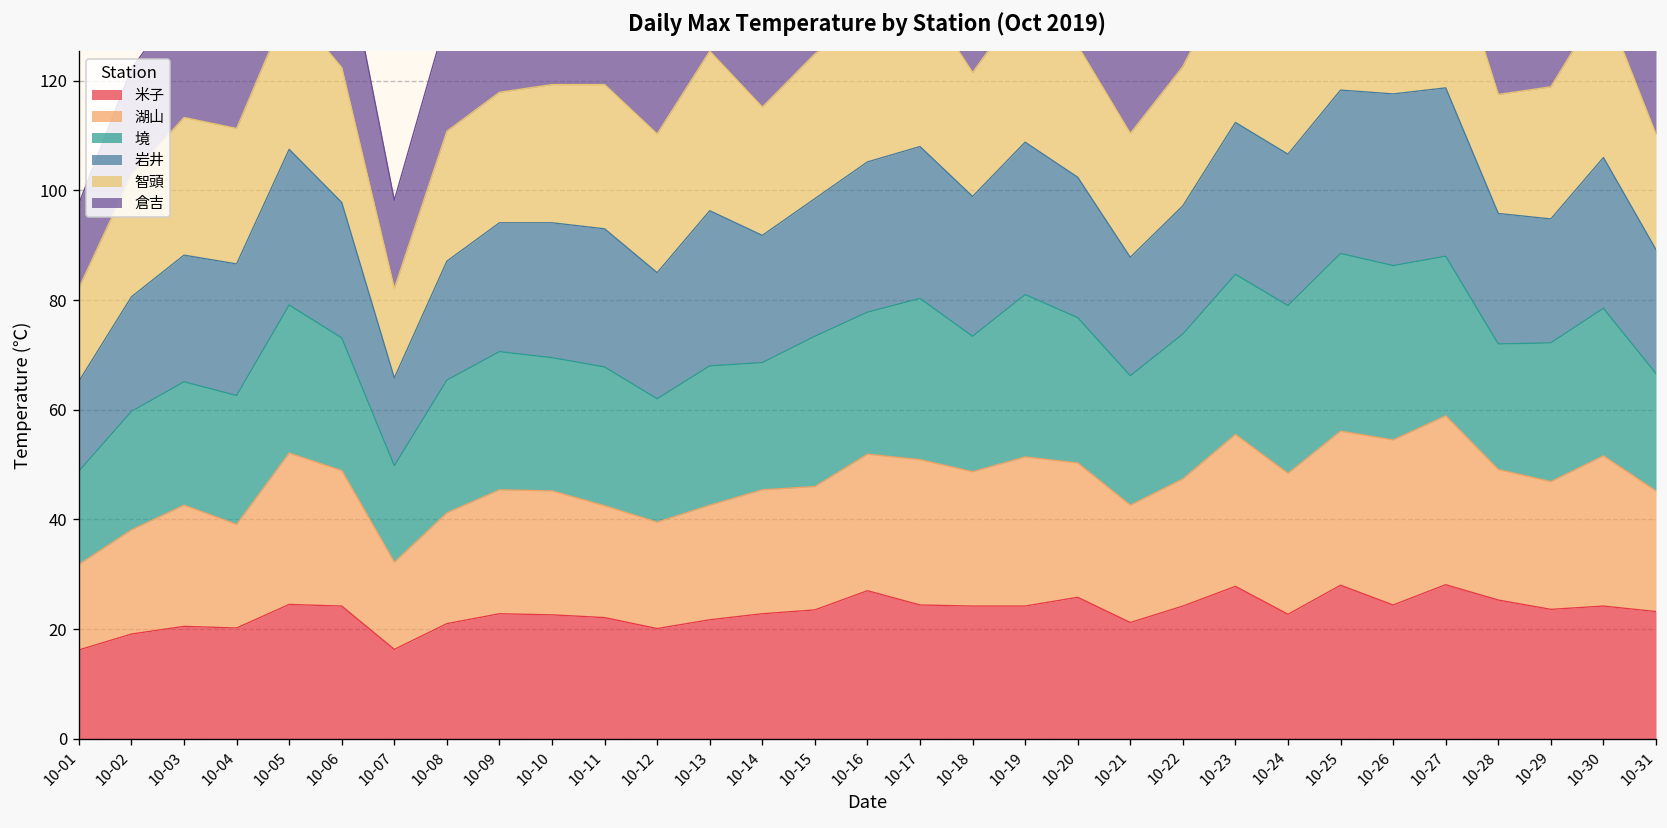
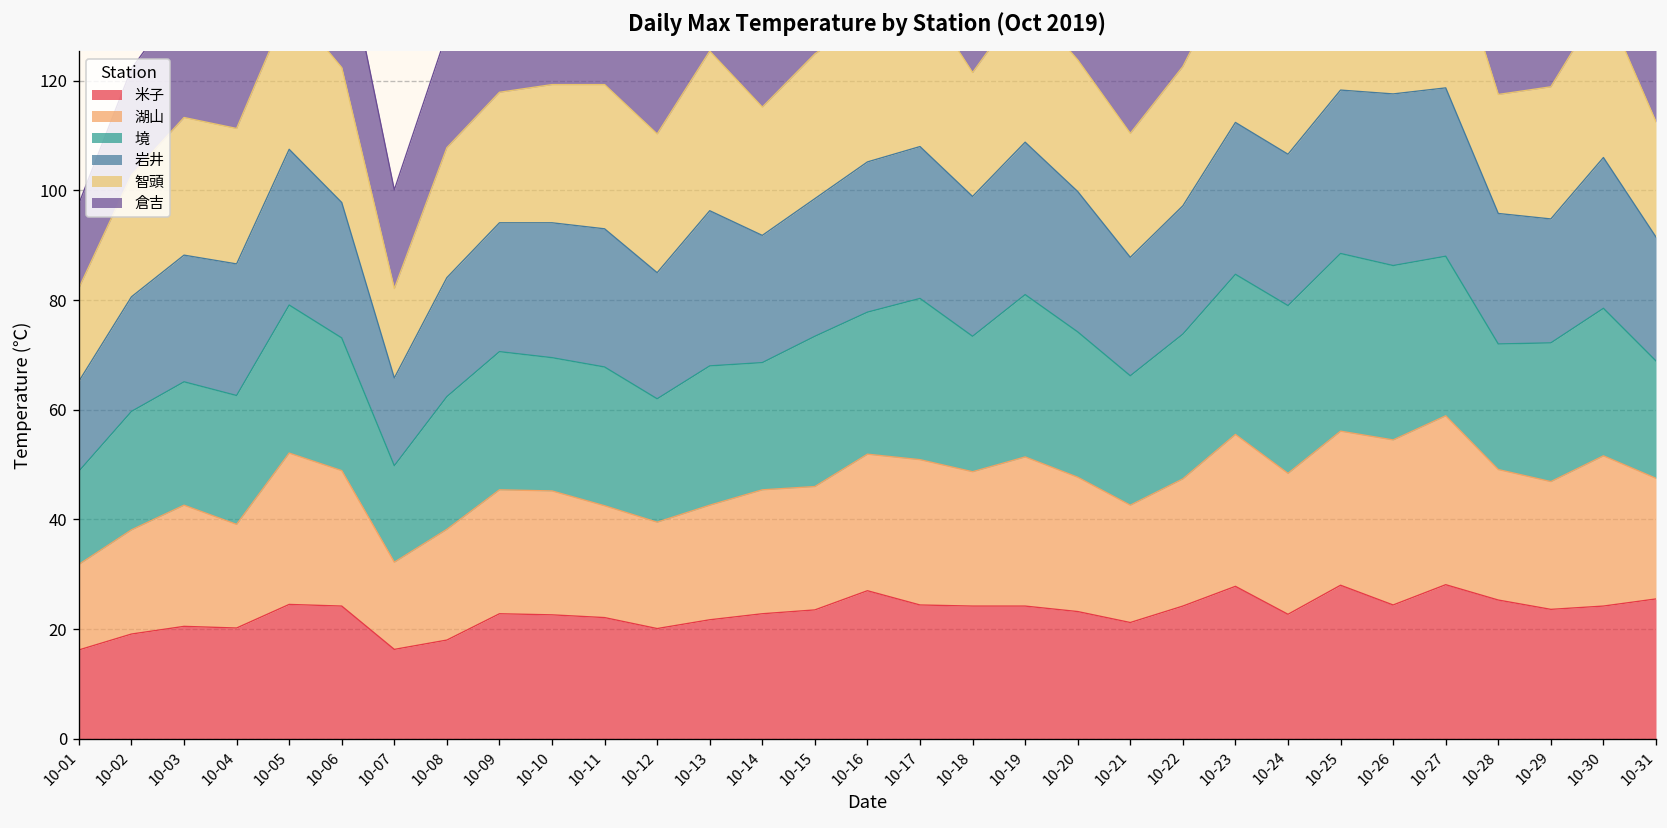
  {
    "米子": {
      "10-01": 16,
      "10-02": 19,
      "10-03": 21,
      "10-04": 20,
      "10-05": 25,
      "10-06": 24,
      "10-07": 16,
-     "10-08": 21,
+     "10-08": 18,
      "10-09": 23,
      "10-10": 23,
      "10-11": 22,
      "10-12": 20,
      "10-13": 22,
      "10-14": 23,
      "10-15": 24,
      "10-16": 27,
      "10-17": 24,
      "10-18": 24,
      "10-19": 24,
-     "10-20": 26,
+     "10-20": 23,
      "10-21": 21,
      "10-22": 24,
      "10-23": 28,
      "10-24": 23,
      "10-25": 28,
      "10-26": 24,
      "10-27": 28,
      "10-28": 25,
      "10-29": 24,
      "10-30": 24,
-     "10-31": 23
+     "10-31": 26
    },
    "倉吉": {
      "10-01": 15,
-     "10-07": 16
+     "10-07": 18
    }
  }
